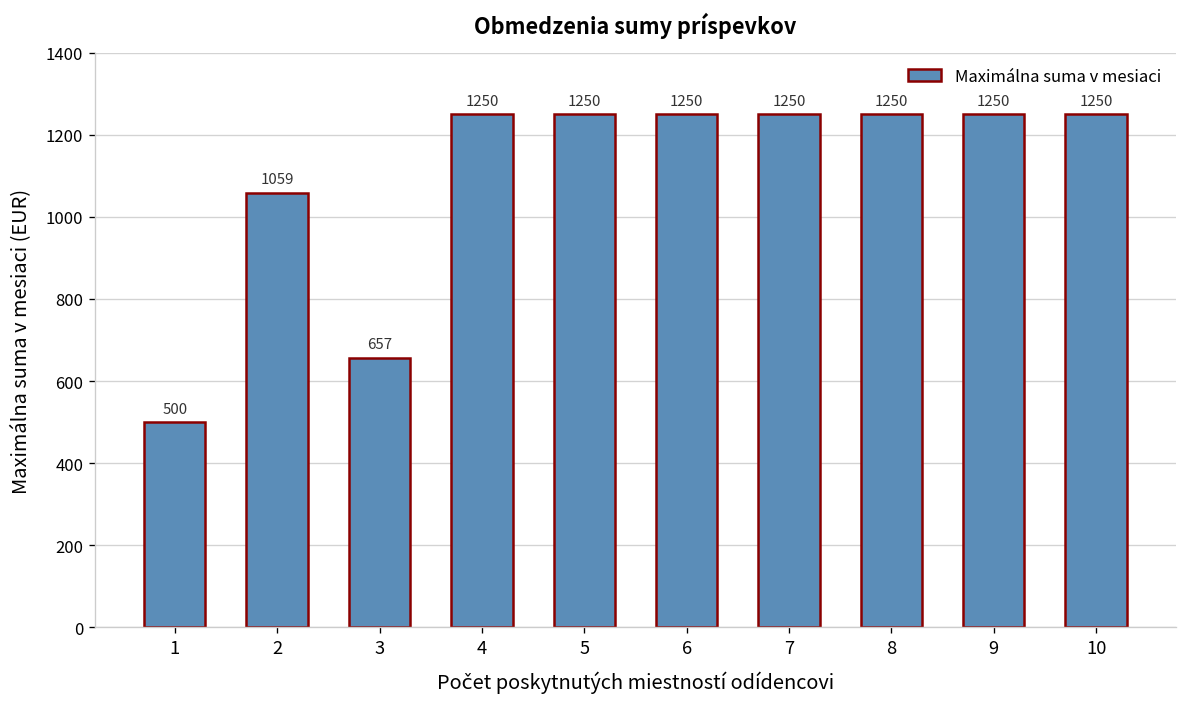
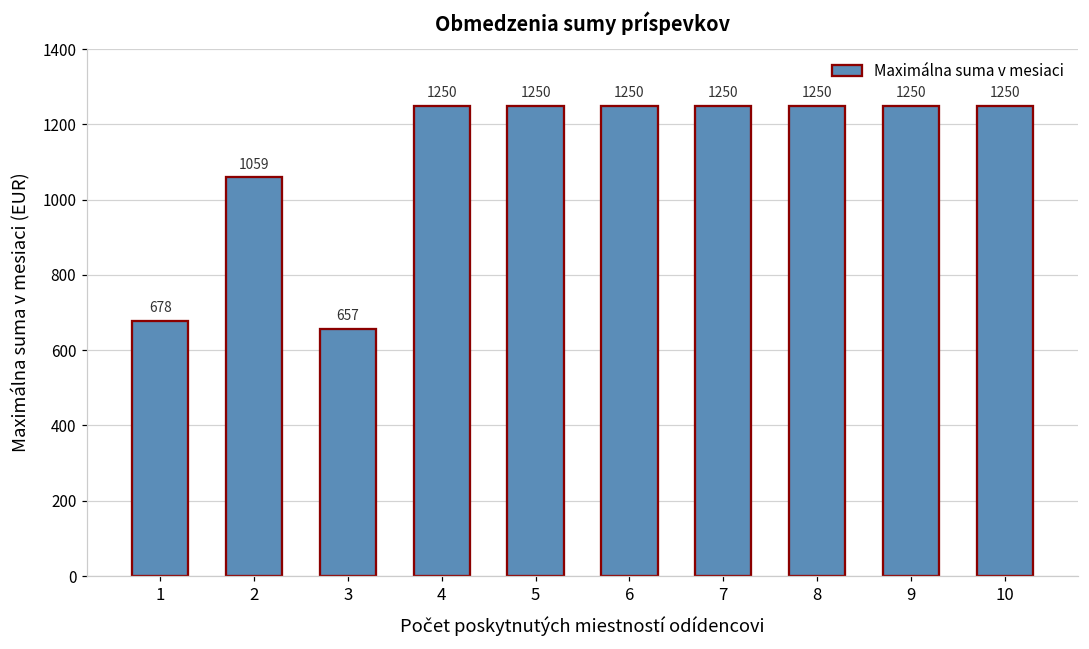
  {
-   "1": 500,
+   "1": 678,
    "2": 1059,
    "3": 657,
    "4": 1250,
    "5": 1250,
    "6": 1250,
    "7": 1250,
    "8": 1250,
    "9": 1250,
    "10": 1250
  }
